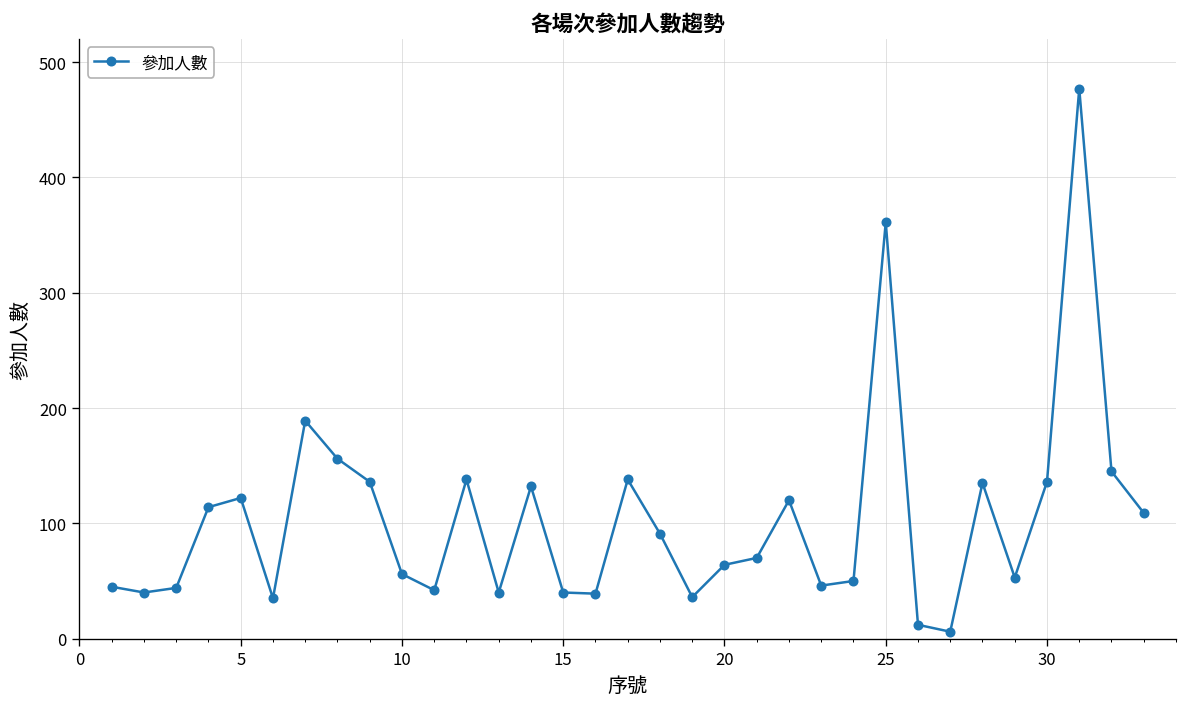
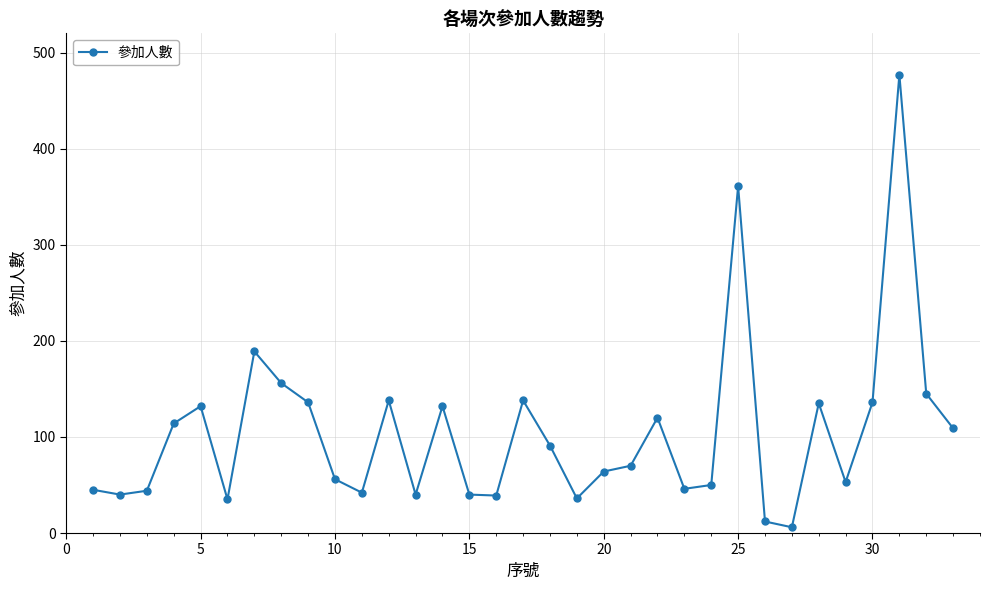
  {
-   "5": 120,
+   "5": 130,
    "10": 60,
    "15": 40,
    "20": 60,
    "25": 360,
    "30": 140
  }
